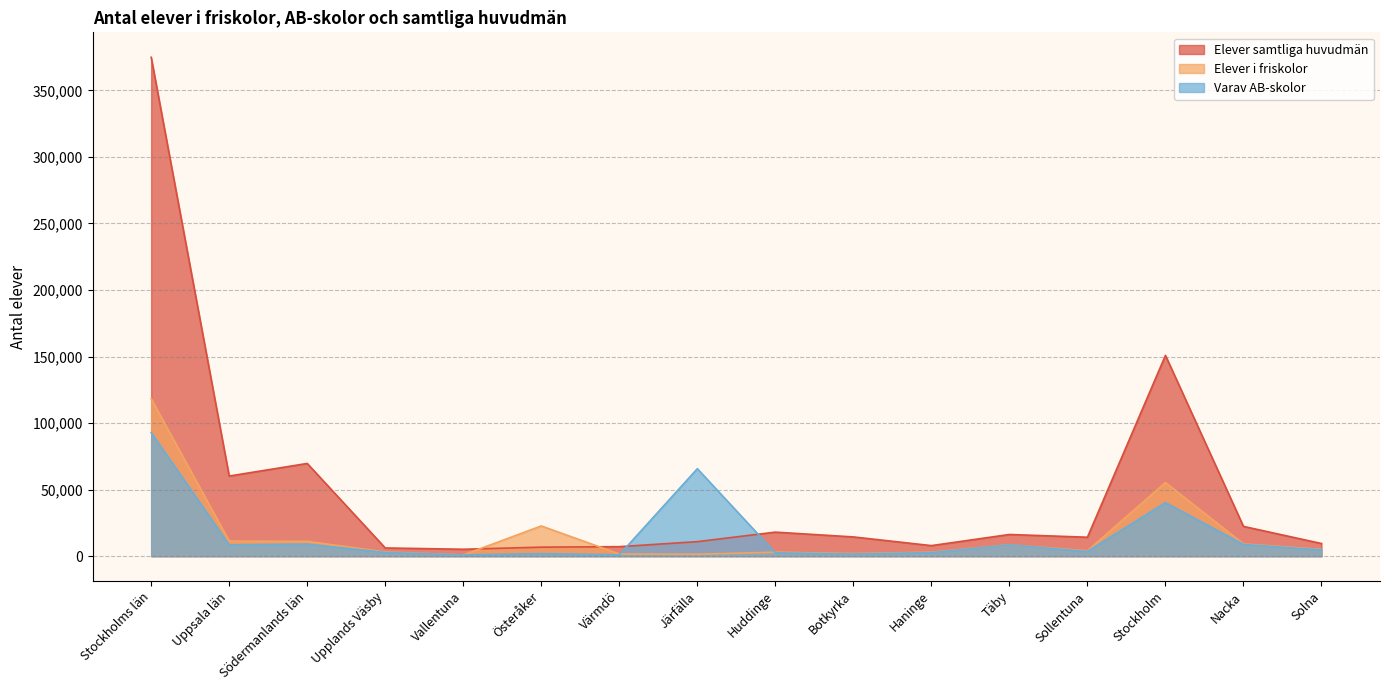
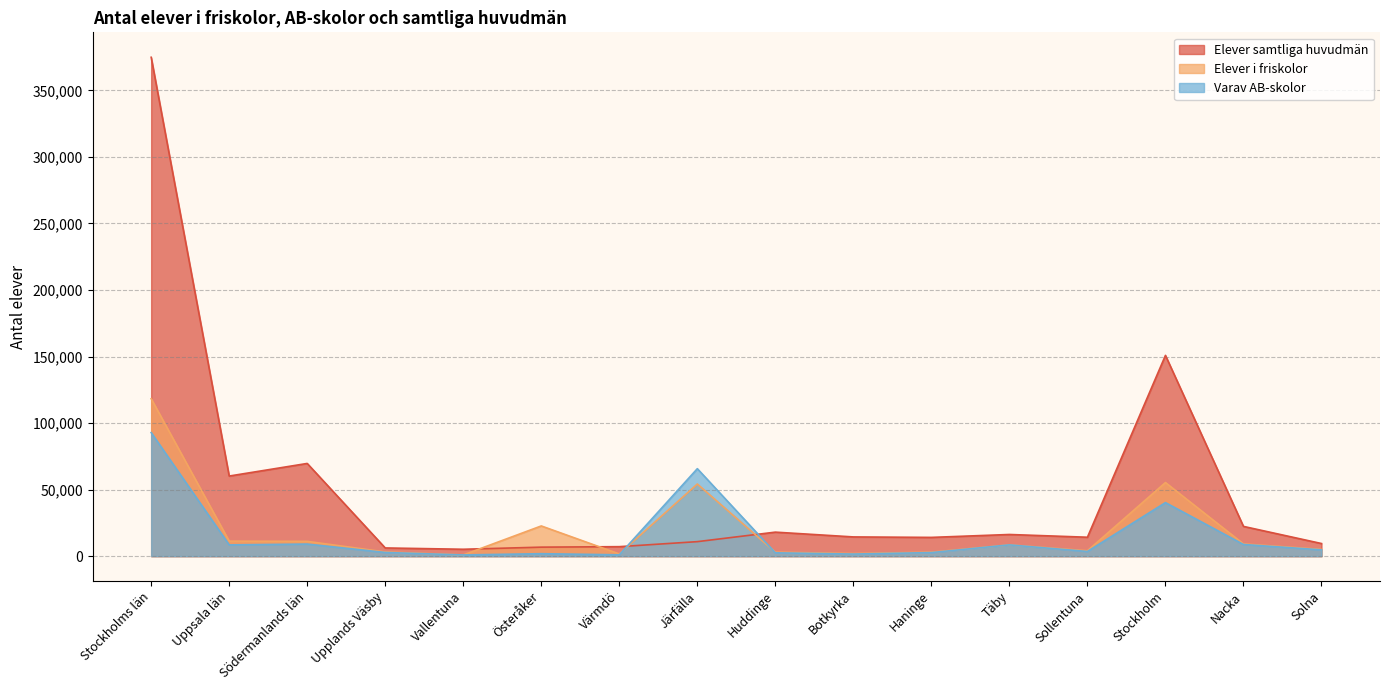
  {
    "Elever samtliga huvudmän": {
      "Stockholms län": "375,000",
      "Uppsala län": "60,000",
      "Södermanlands län": "70,000",
      "Upplands Väsby": "6,000",
      "Vallentuna": "5,000",
      "Österåker": "7,000",
      "Värmdö": "7,000",
      "Järfälla": "11,000",
      "Huddinge": "18,000",
      "Botkyrka": "14,000",
-     "Haninge": "8,000",
+     "Haninge": "14,000",
      "Täby": "16,000",
      "Sollentuna": "14,000",
      "Stockholm": "151,000",
      "Nacka": "22,000",
      "Solna": "9,000"
    },
    "Elever i friskolor": {
      "Stockholms län": "118,000",
      "Uppsala län": "11,000",
      "Södermanlands län": "11,000",
      "Österåker": "23,000",
-     "Järfälla": "1,000",
+     "Järfälla": "54,000",
      "Stockholm": "55,000"
    },
    "Varav AB-skolor": {
      "Stockholms län": "93,000",
      "Uppsala län": "8,000",
      "Södermanlands län": "9,000",
      "Österåker": "2,000",
      "Järfälla": "66,000",
      "Stockholm": "40,000"
    }
  }
